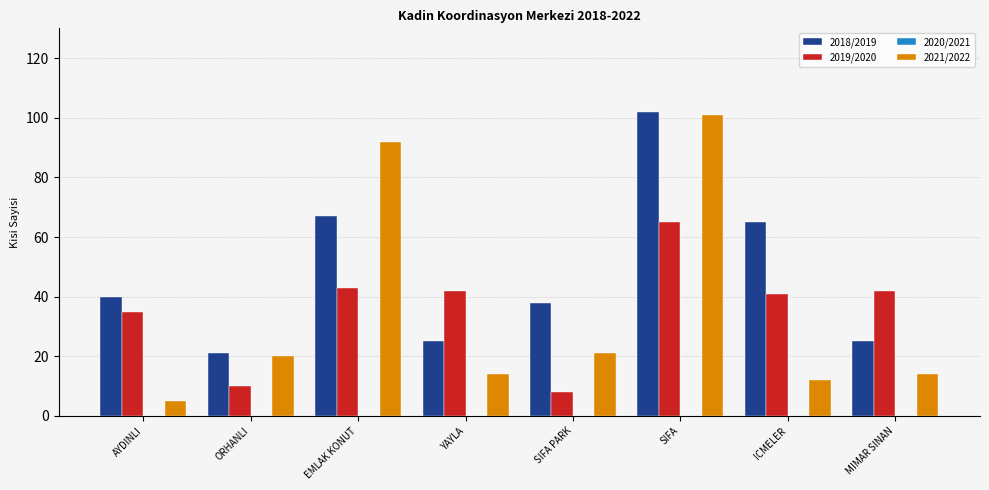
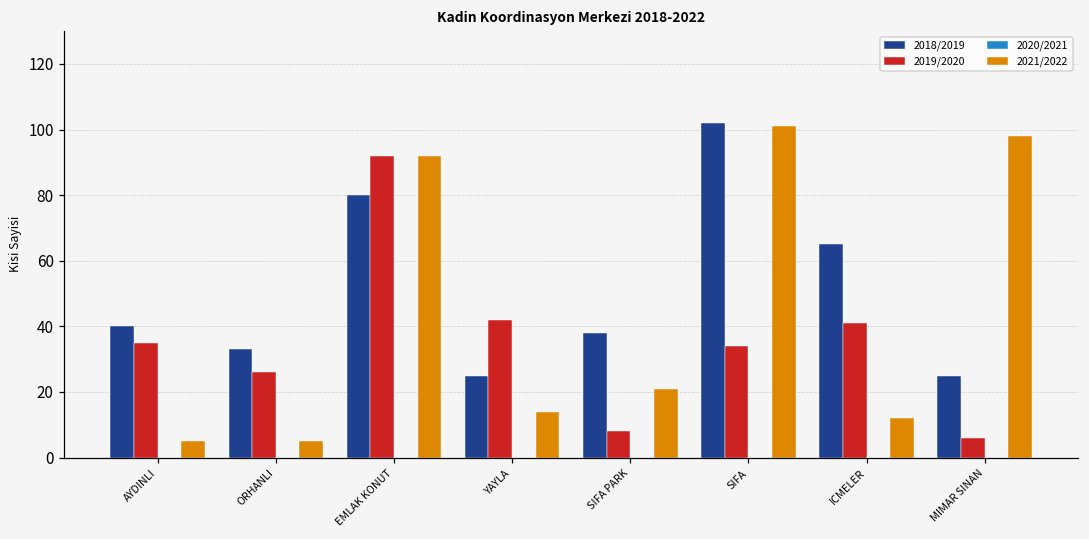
  {
    "2018/2019": {
      "AYDINLI": 40,
-     "ORHANLI": 21,
-     "EMLAK KONUT": 67,
+     "ORHANLI": 33,
+     "EMLAK KONUT": 80,
      "YAYLA": 25,
      "SIFA PARK": 38,
      "SIFA": 102,
      "ICMELER": 65,
      "MIMAR SINAN": 25
    },
    "2019/2020": {
      "AYDINLI": 35,
-     "ORHANLI": 10,
-     "EMLAK KONUT": 43,
+     "ORHANLI": 26,
+     "EMLAK KONUT": 92,
      "YAYLA": 42,
      "SIFA PARK": 8,
-     "SIFA": 65,
+     "SIFA": 34,
      "ICMELER": 41,
-     "MIMAR SINAN": 42
+     "MIMAR SINAN": 6
    },
    "2020/2021": {
      "AYDINLI": 0,
      "ORHANLI": 0,
      "EMLAK KONUT": 0,
      "YAYLA": 0,
      "SIFA PARK": 0,
      "SIFA": 0,
      "ICMELER": 0,
      "MIMAR SINAN": 0
    },
    "2021/2022": {
      "AYDINLI": 5,
-     "ORHANLI": 20,
+     "ORHANLI": 5,
      "EMLAK KONUT": 92,
      "YAYLA": 14,
      "SIFA PARK": 21,
      "SIFA": 101,
      "ICMELER": 12,
-     "MIMAR SINAN": 14
+     "MIMAR SINAN": 98
    }
  }
